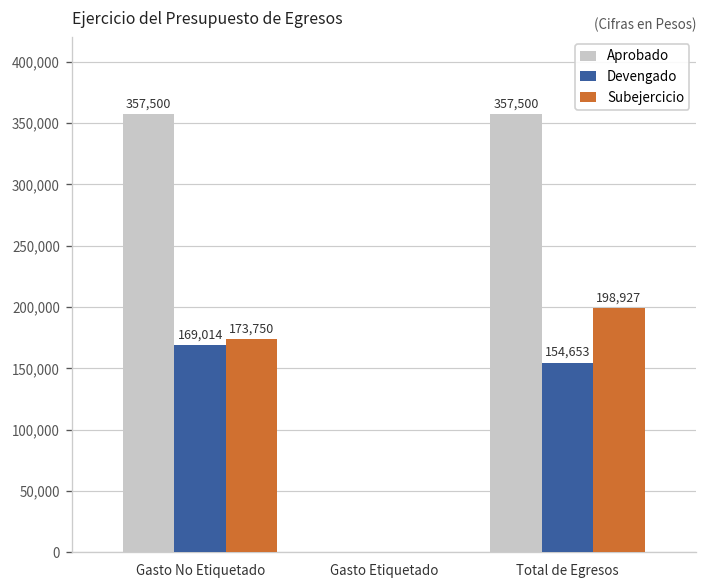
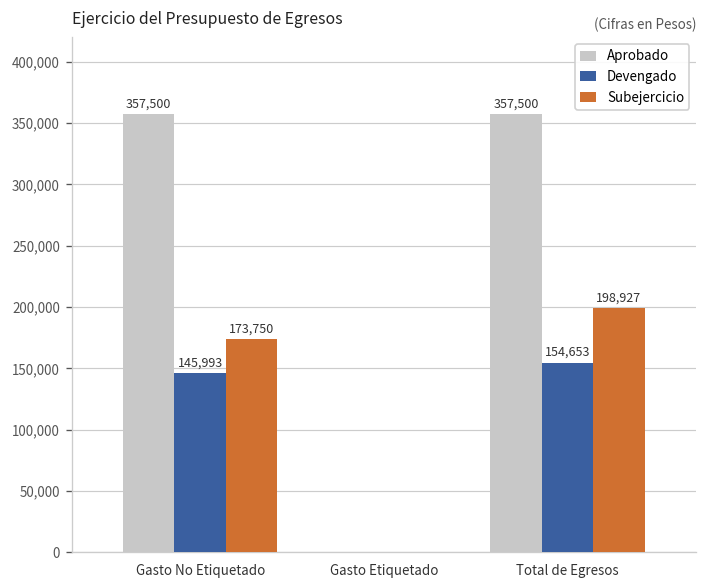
  {
    "Aprobado": {
      "Gasto No Etiquetado": "357,500",
      "Total de Egresos": "357,500"
    },
    "Devengado": {
-     "Gasto No Etiquetado": "169,014",
+     "Gasto No Etiquetado": "145,993",
      "Total de Egresos": "154,653"
    },
    "Subejercicio": {
      "Gasto No Etiquetado": "173,750",
      "Total de Egresos": "198,927"
    }
  }
